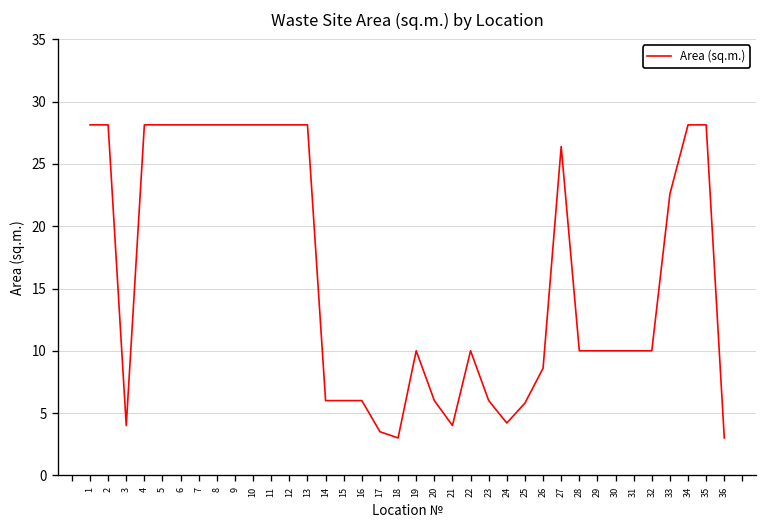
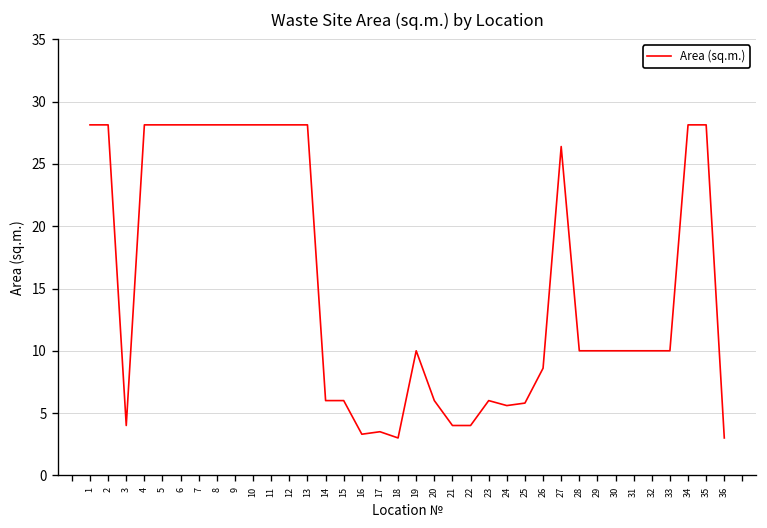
  {
    "1": 28.1,
    "2": 28.1,
    "3": 4.0,
    "4": 28.1,
    "5": 28.1,
    "6": 28.1,
    "7": 28.1,
    "8": 28.1,
    "9": 28.1,
    "10": 28.1,
    "11": 28.1,
    "12": 28.1,
    "13": 28.1,
    "14": 6.0,
    "15": 6.0,
-   "16": 6.0,
+   "16": 3.3,
    "17": 3.5,
    "18": 3.0,
    "19": 10.0,
    "20": 6.0,
    "21": 4.0,
-   "22": 10,
+   "22": 4,
    "23": 6.0,
-   "24": 4.2,
+   "24": 5.6,
    "25": 5.8,
    "26": 8.6,
    "27": 26.4,
    "28": 10.0,
    "29": 10.0,
    "30": 10.0,
    "31": 10.0,
    "32": 10.0,
-   "33": 22.6,
+   "33": 10.0,
    "34": 28.1,
    "35": 28.1,
    "36": 3.0
  }
